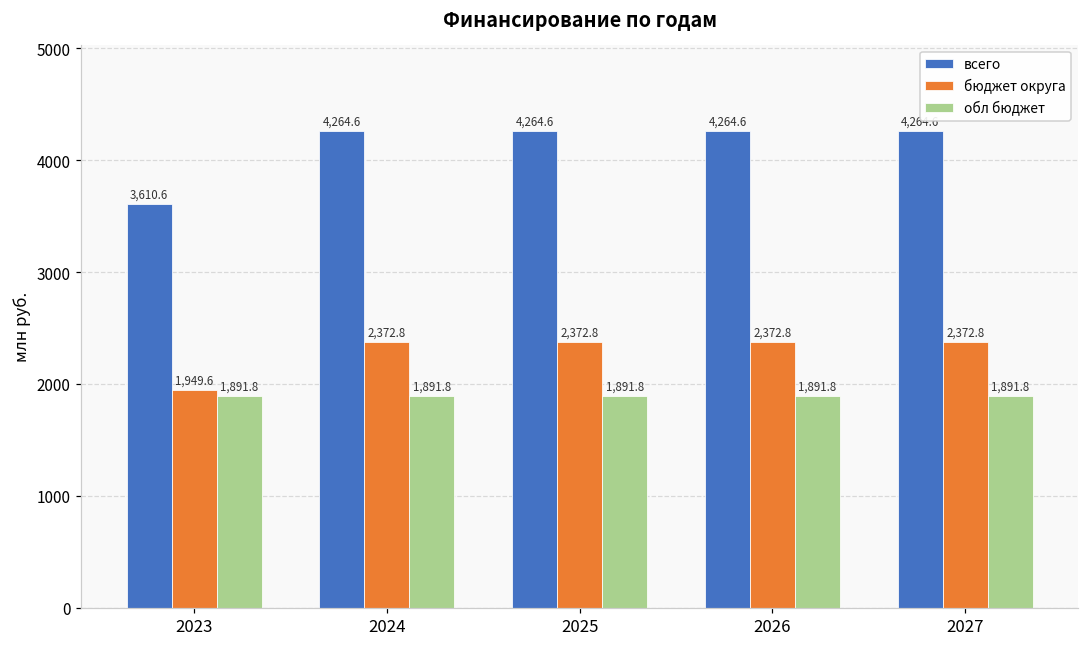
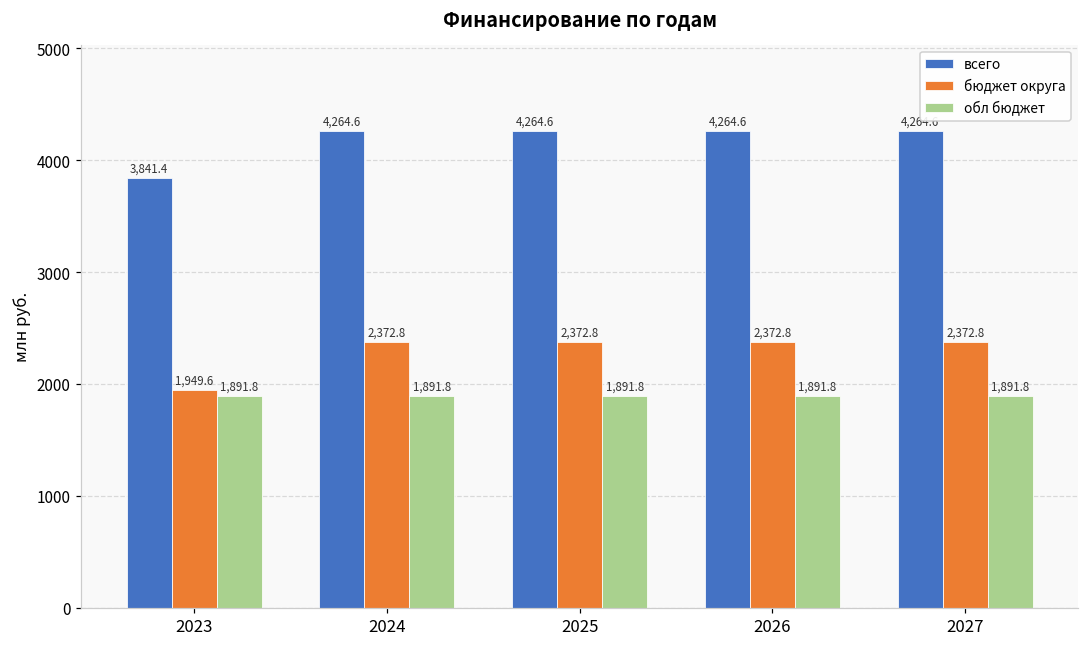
  {
    "всего": {
-     "2023": "3,610.6",
+     "2023": "3,841.4",
      "2024": "4,264.6",
      "2025": "4,264.6",
      "2026": "4,264.6"
    },
    "бюджет округа": {
      "2023": "1,949.6",
      "2024": "2,372.8",
      "2025": "2,372.8",
      "2026": "2,372.8",
      "2027": "2,372.8"
    },
    "обл бюджет": {
      "2023": "1,891.8",
      "2024": "1,891.8",
      "2025": "1,891.8",
      "2026": "1,891.8",
      "2027": "1,891.8"
    }
  }
